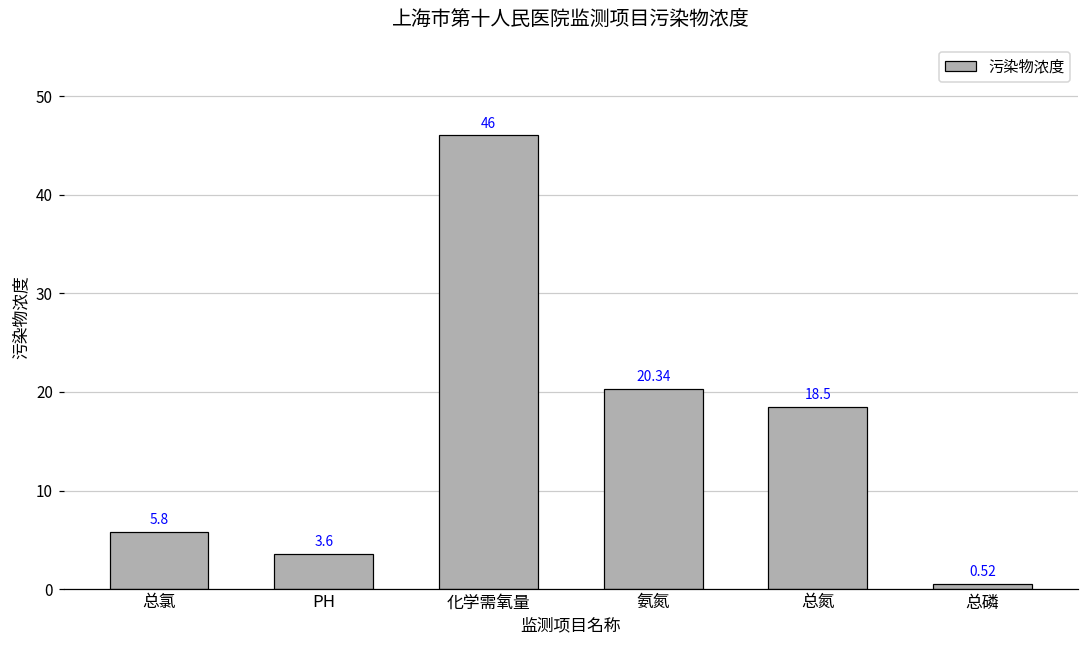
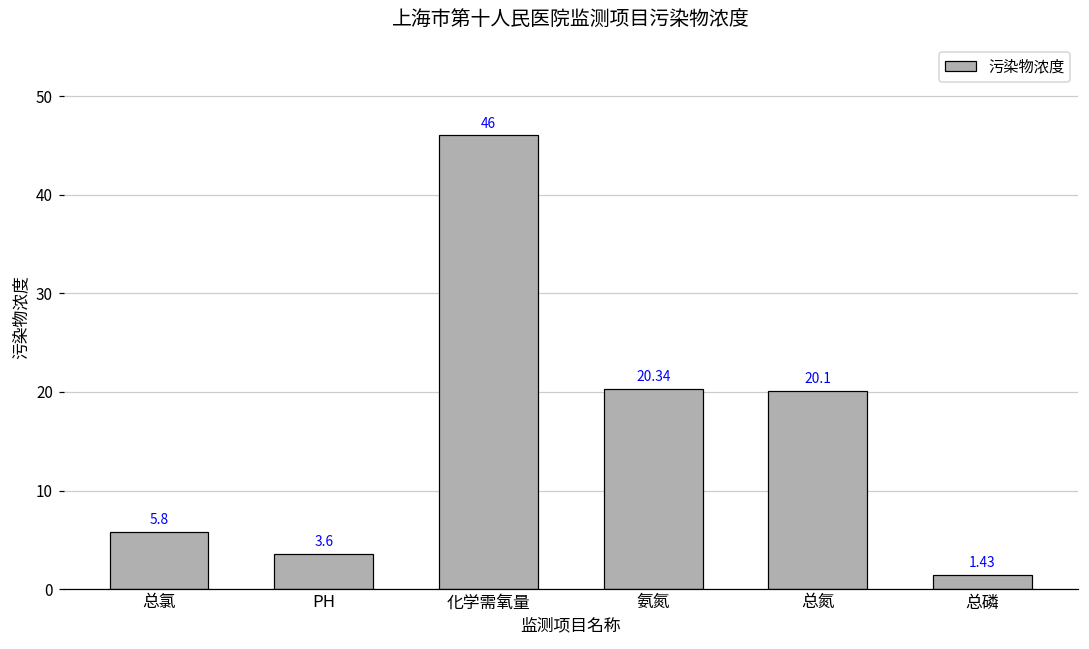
  {
    "总氯": 5.8,
    "PH": 3.6,
    "化学需氧量": 46,
    "氨氮": 20.34,
-   "总氮": 18.5,
-   "总磷": 0.52
+   "总氮": 20.1,
+   "总磷": 1.43
  }
